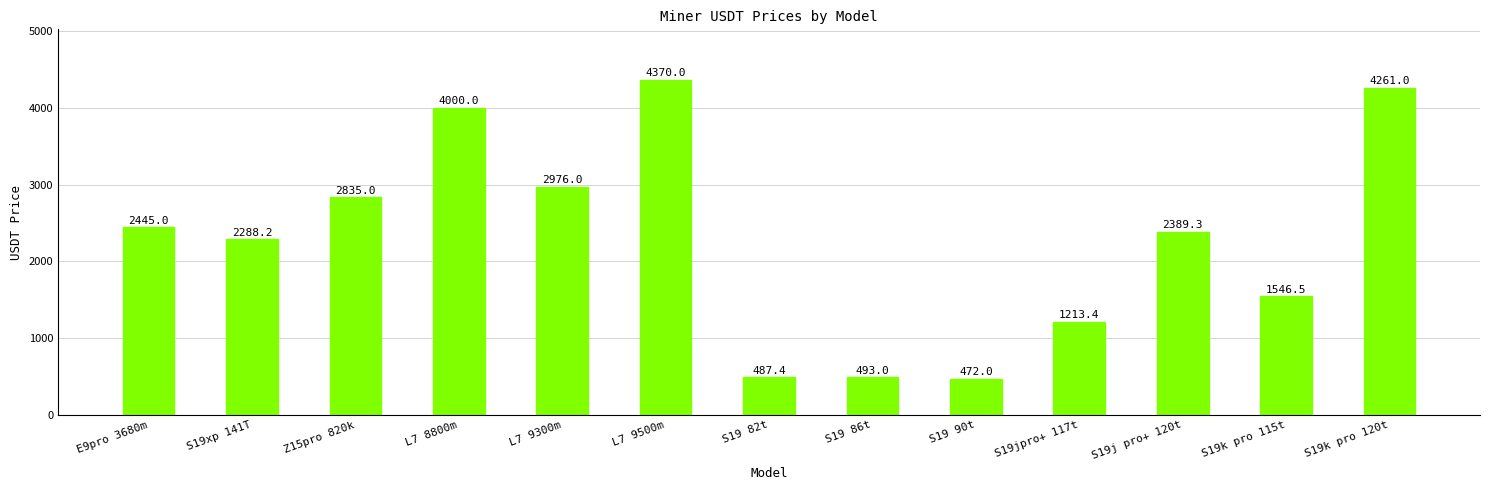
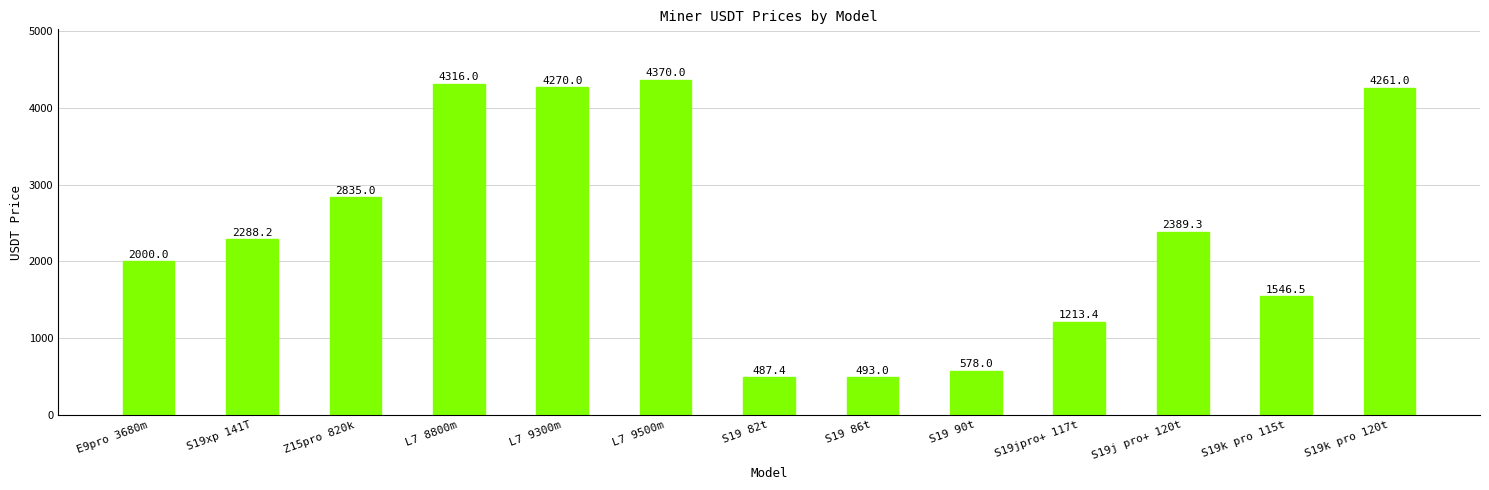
  {
-   "E9pro 3680m": 2445.0,
+   "E9pro 3680m": 2000.0,
    "S19xp 141T": 2288.2,
    "Z15pro 820k": 2835.0,
-   "L7 8800m": 4000.0,
-   "L7 9300m": 2976.0,
+   "L7 8800m": 4316.0,
+   "L7 9300m": 4270.0,
    "L7 9500m": 4370.0,
    "S19 82t": 487.4,
    "S19 86t": 493.0,
-   "S19 90t": 472.0,
+   "S19 90t": 578.0,
    "S19jpro+ 117t": 1213.4,
    "S19j pro+ 120t": 2389.3,
    "S19k pro 115t": 1546.5,
    "S19k pro 120t": 4261.0
  }
